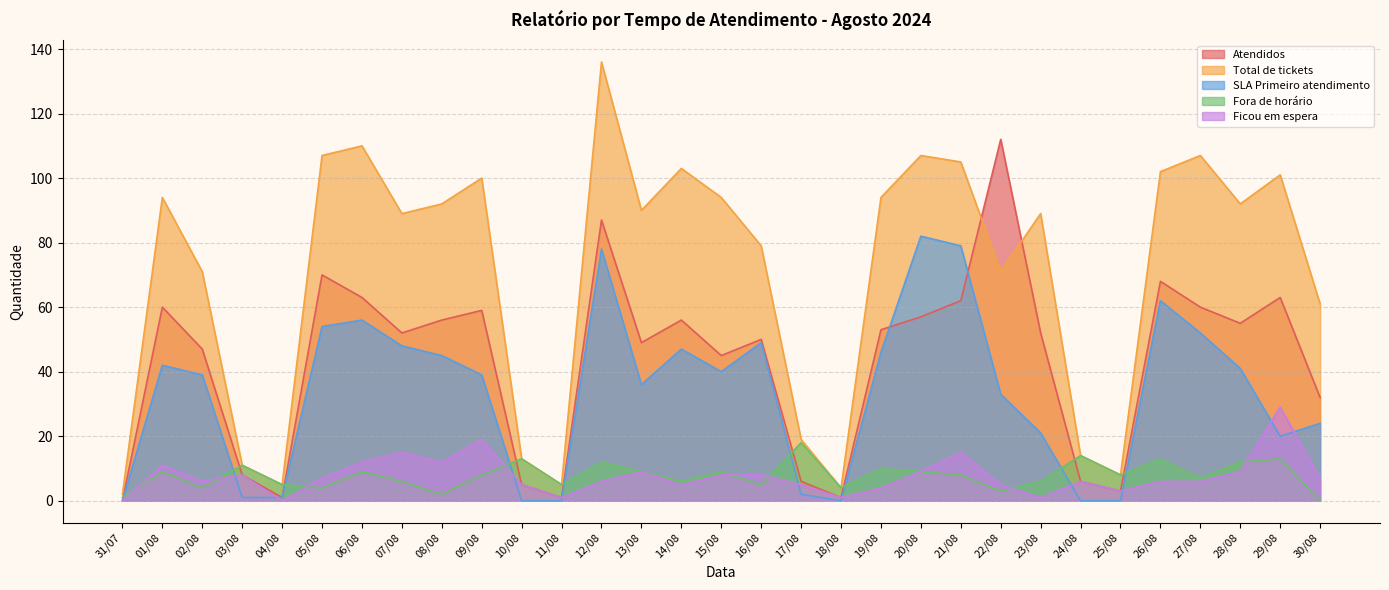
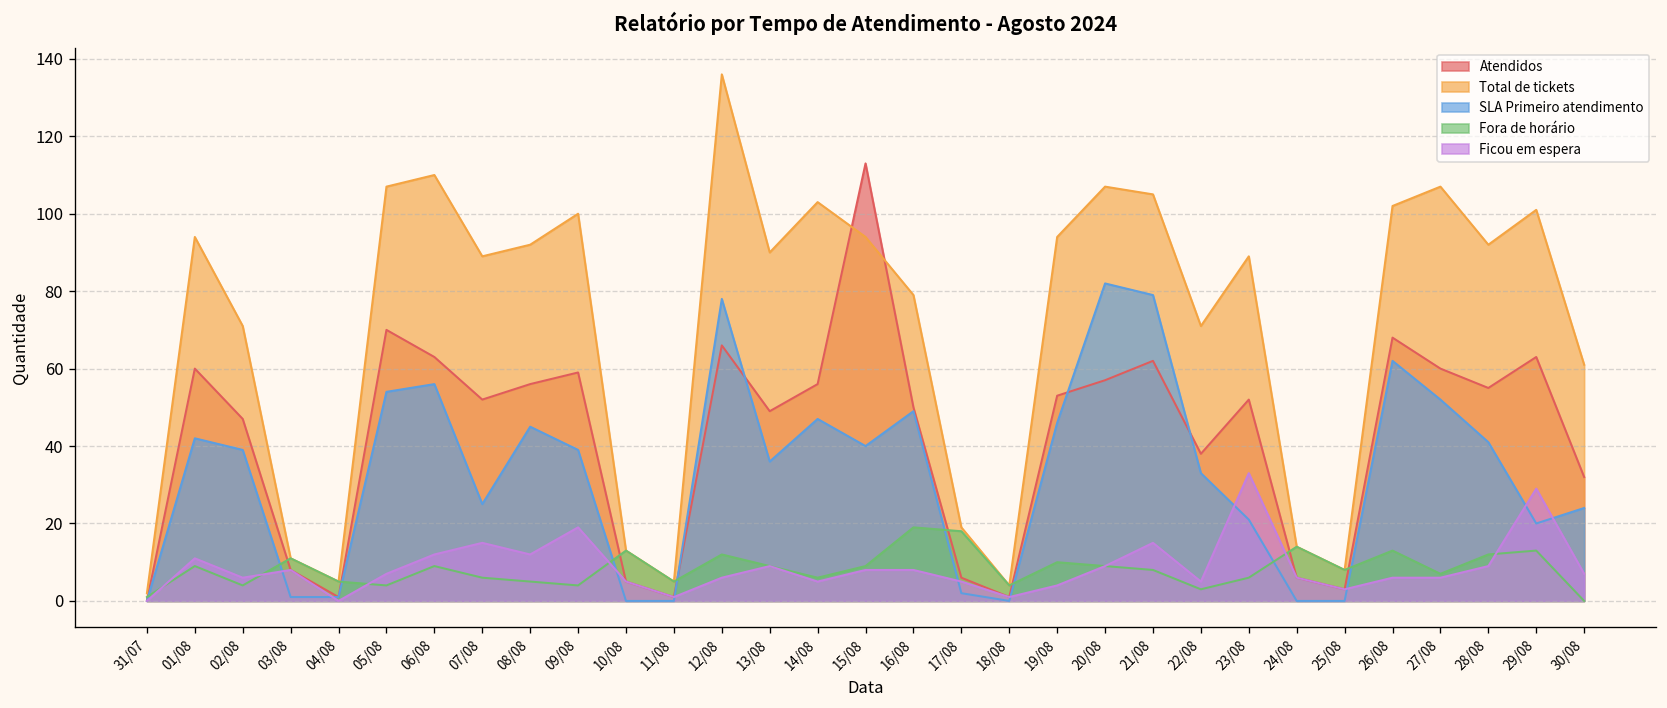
  {
    "Atendidos": {
      "01/08": 60,
      "02/08": 47,
      "05/08": 70,
      "06/08": 63,
      "07/08": 52,
      "08/08": 56,
      "09/08": 59,
-     "12/08": 87,
+     "12/08": 66,
      "13/08": 49,
      "14/08": 56,
-     "15/08": 45,
+     "15/08": 113,
      "16/08": 50,
      "17/08": 6,
      "19/08": 53,
      "20/08": 57,
      "21/08": 62,
-     "22/08": 112,
+     "22/08": 38,
      "23/08": 52,
      "26/08": 68,
      "27/08": 60,
      "28/08": 55,
      "29/08": 63,
      "30/08": 32
    },
    "Total de tickets": {
      "31/07": 2,
      "01/08": 94,
      "02/08": 71,
      "05/08": 107,
      "06/08": 110,
      "07/08": 89,
      "08/08": 92,
      "09/08": 100,
      "12/08": 136,
      "13/08": 90,
      "14/08": 103,
      "15/08": 94,
      "16/08": 79,
      "17/08": 19,
      "19/08": 94,
      "20/08": 107,
      "21/08": 105,
      "22/08": 71,
      "23/08": 89,
      "26/08": 102,
      "27/08": 107,
      "28/08": 92,
      "29/08": 101,
      "30/08": 61
    },
    "SLA Primeiro atendimento": {
      "01/08": 42,
      "02/08": 39,
      "03/08": 1,
      "05/08": 54,
      "06/08": 56,
-     "07/08": 48,
+     "07/08": 25,
      "08/08": 45,
      "09/08": 39,
      "10/08": 0,
      "11/08": 0,
      "12/08": 78,
      "13/08": 36,
      "14/08": 47,
      "15/08": 40,
      "16/08": 49,
      "17/08": 2,
      "18/08": 0,
      "19/08": 46,
      "20/08": 82,
      "21/08": 79,
      "22/08": 33,
      "23/08": 21,
      "24/08": 0,
      "25/08": 0,
      "26/08": 62,
      "27/08": 52,
      "28/08": 41,
      "29/08": 20,
      "30/08": 24
    },
    "Fora de horário": {
      "31/07": 1,
      "01/08": 9,
      "02/08": 4,
      "05/08": 4,
      "06/08": 9,
      "07/08": 6,
-     "08/08": 2,
-     "09/08": 8,
+     "08/08": 5,
+     "09/08": 4,
      "12/08": 12,
      "14/08": 6,
      "15/08": 9,
-     "16/08": 5,
+     "16/08": 19,
      "17/08": 18,
      "19/08": 10,
      "21/08": 8,
      "22/08": 3,
      "23/08": 6,
      "26/08": 13,
      "27/08": 7,
      "28/08": 12,
      "29/08": 13,
      "30/08": 0
    },
    "Ficou em espera": {
      "01/08": 11,
      "02/08": 6,
      "04/08": 0,
      "05/08": 7,
      "06/08": 12,
      "07/08": 15,
      "08/08": 12,
      "09/08": 19,
      "12/08": 6,
      "14/08": 5,
      "15/08": 8,
      "16/08": 8,
      "17/08": 5,
      "19/08": 4,
      "21/08": 15,
      "22/08": 5,
-     "23/08": 1,
+     "23/08": 33,
      "26/08": 6,
      "27/08": 6,
      "28/08": 9,
      "29/08": 29,
      "30/08": 7
    }
  }
